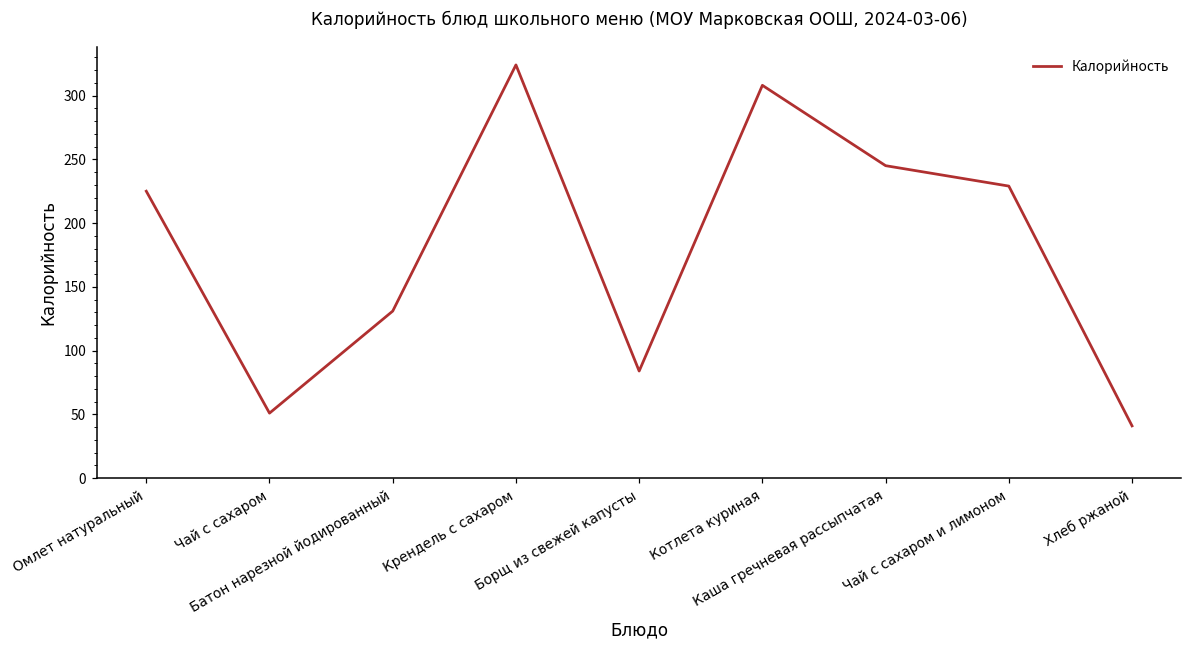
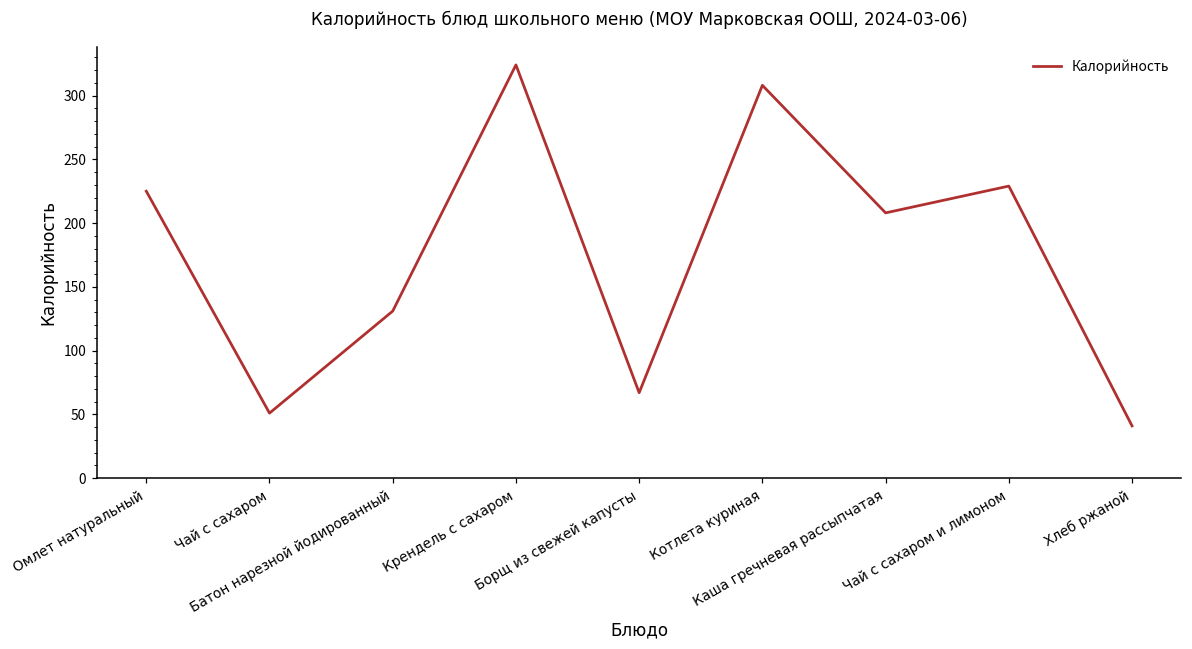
  {
    "Омлет натуральный": 225,
    "Чай с сахаром": 51,
    "Батон нарезной йодированный": 131,
    "Крендель с сахаром": 324,
-   "Борщ из свежей капусты": 84,
+   "Борщ из свежей капусты": 67,
    "Котлета куриная": 308,
-   "Каша гречневая рассыпчатая": 245,
+   "Каша гречневая рассыпчатая": 208,
    "Чай с сахаром и лимоном": 229,
    "Хлеб ржаной": 41
  }
